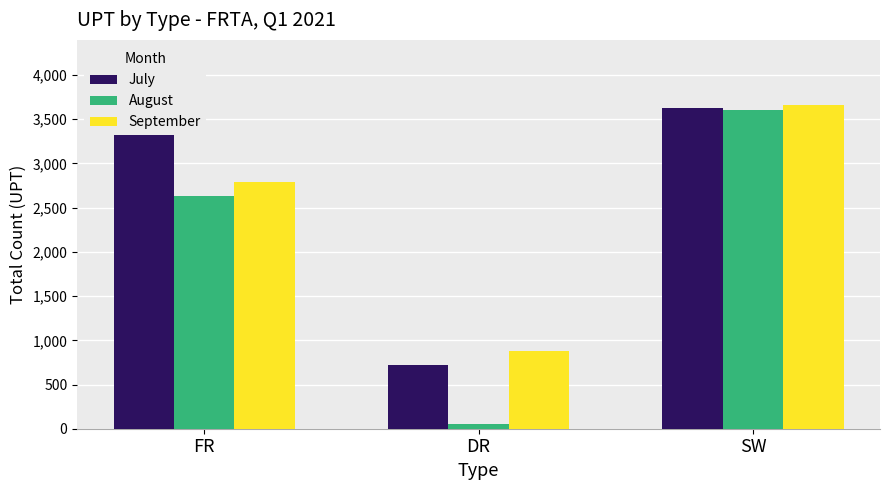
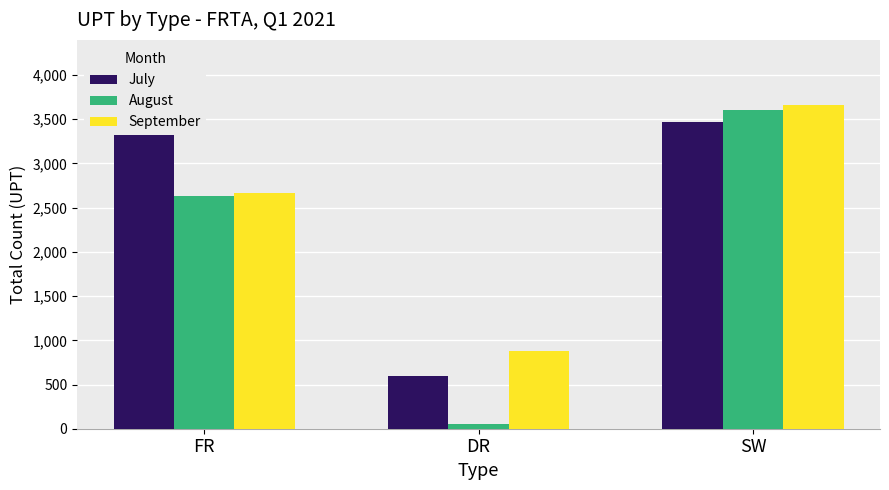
  {
    "July": {
-     "DR": "700",
-     "SW": "3,600"
+     "DR": "600",
+     "SW": "3,500"
    },
    "August": {
      "FR": "2,600",
      "DR": "100",
      "SW": "3,600"
    },
    "September": {
-     "FR": "2,800",
+     "FR": "2,700",
      "DR": "900",
      "SW": "3,700"
    }
  }
